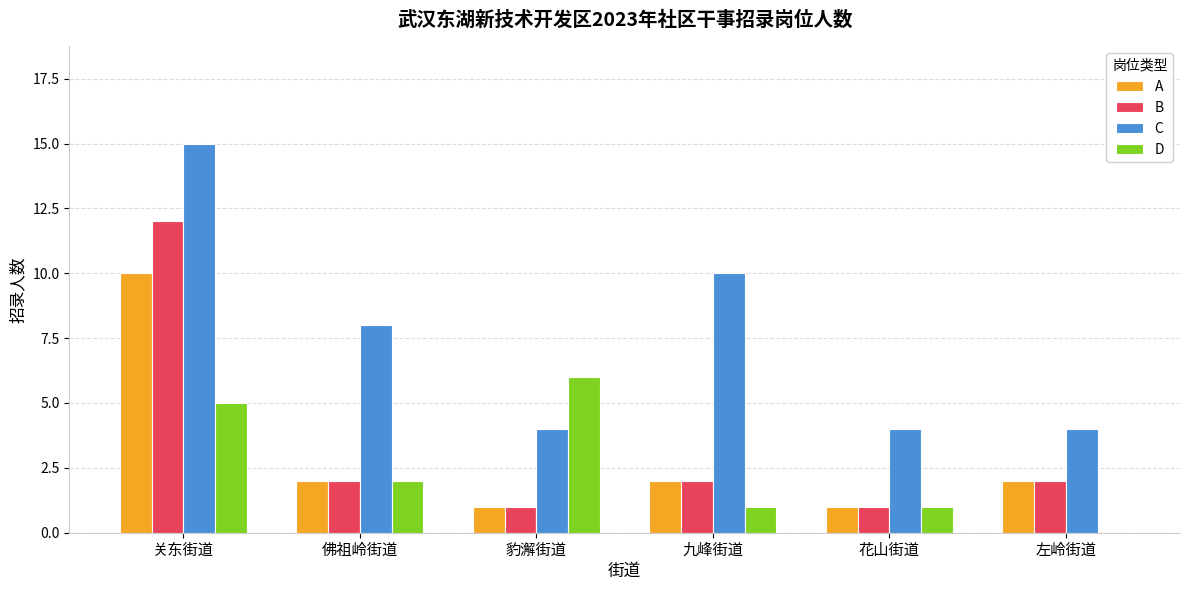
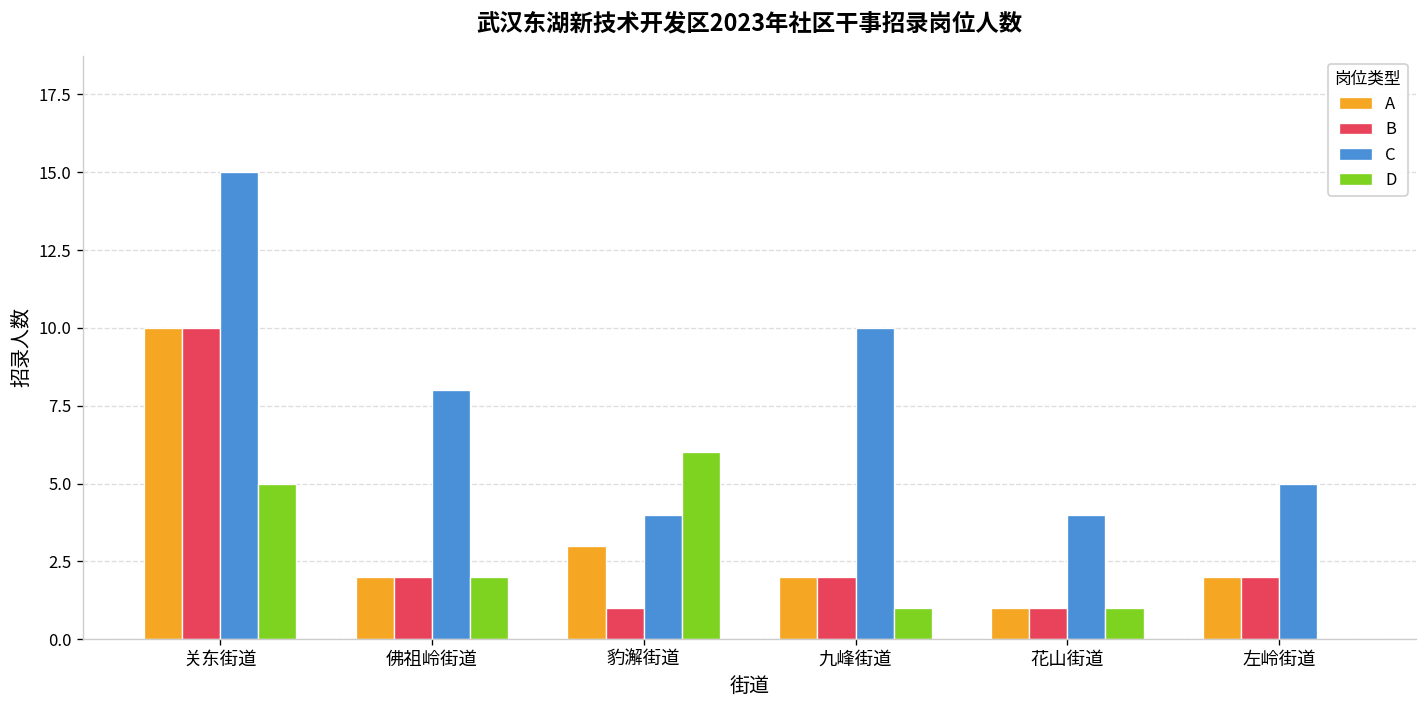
  {
    "A": {
      "关东街道": 10,
      "佛祖岭街道": 2,
-     "豹澥街道": 1,
+     "豹澥街道": 3,
      "九峰街道": 2,
      "花山街道": 1,
      "左岭街道": 2
    },
    "B": {
-     "关东街道": 12,
+     "关东街道": 10,
      "佛祖岭街道": 2,
      "豹澥街道": 1,
      "九峰街道": 2,
      "花山街道": 1,
      "左岭街道": 2
    },
    "C": {
      "关东街道": 15,
      "佛祖岭街道": 8,
      "豹澥街道": 4,
      "九峰街道": 10,
      "花山街道": 4,
-     "左岭街道": 4
+     "左岭街道": 5
    },
    "D": {
      "关东街道": 5,
      "佛祖岭街道": 2,
      "豹澥街道": 6,
      "九峰街道": 1,
      "花山街道": 1,
      "左岭街道": 0
    }
  }
